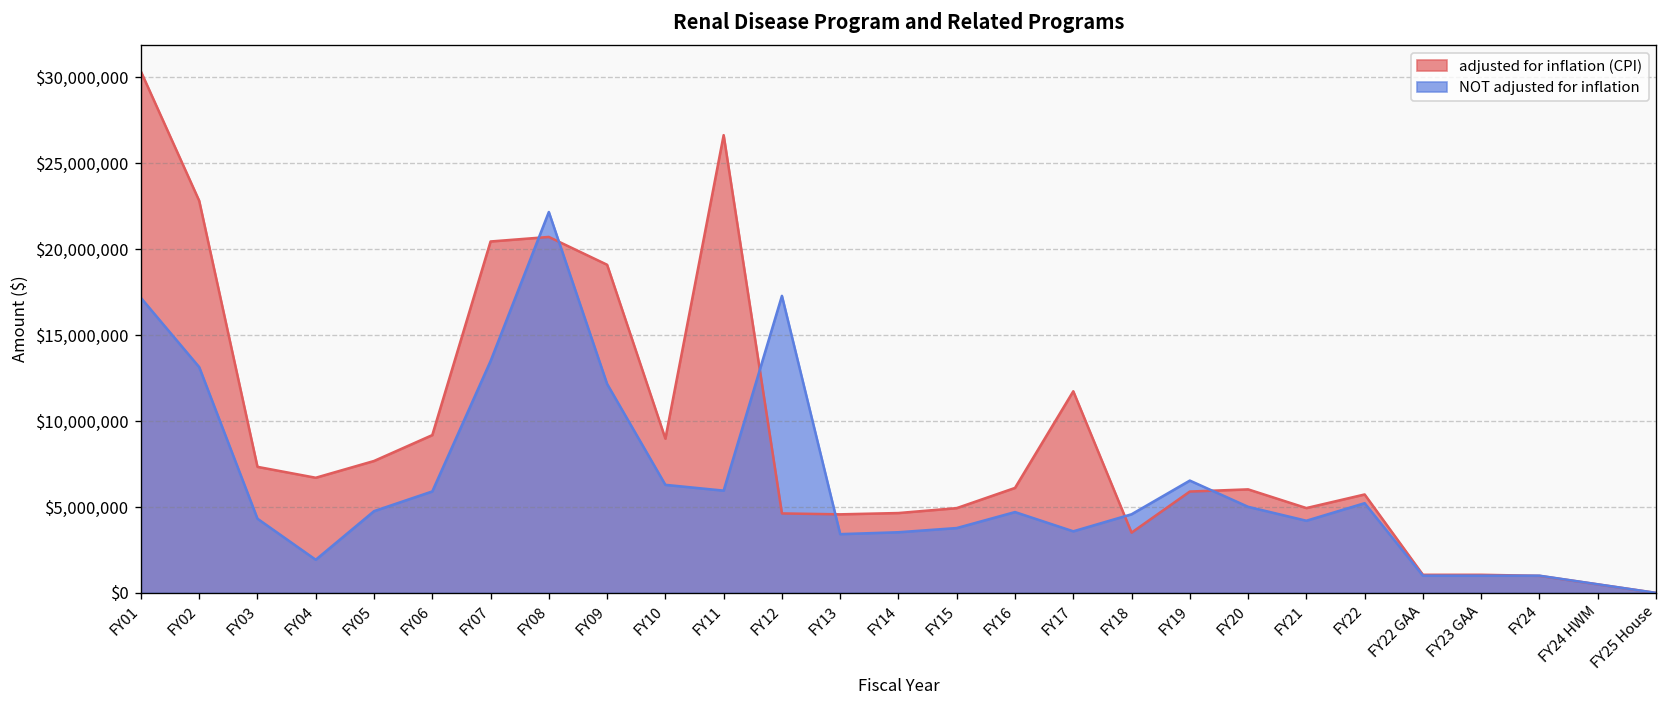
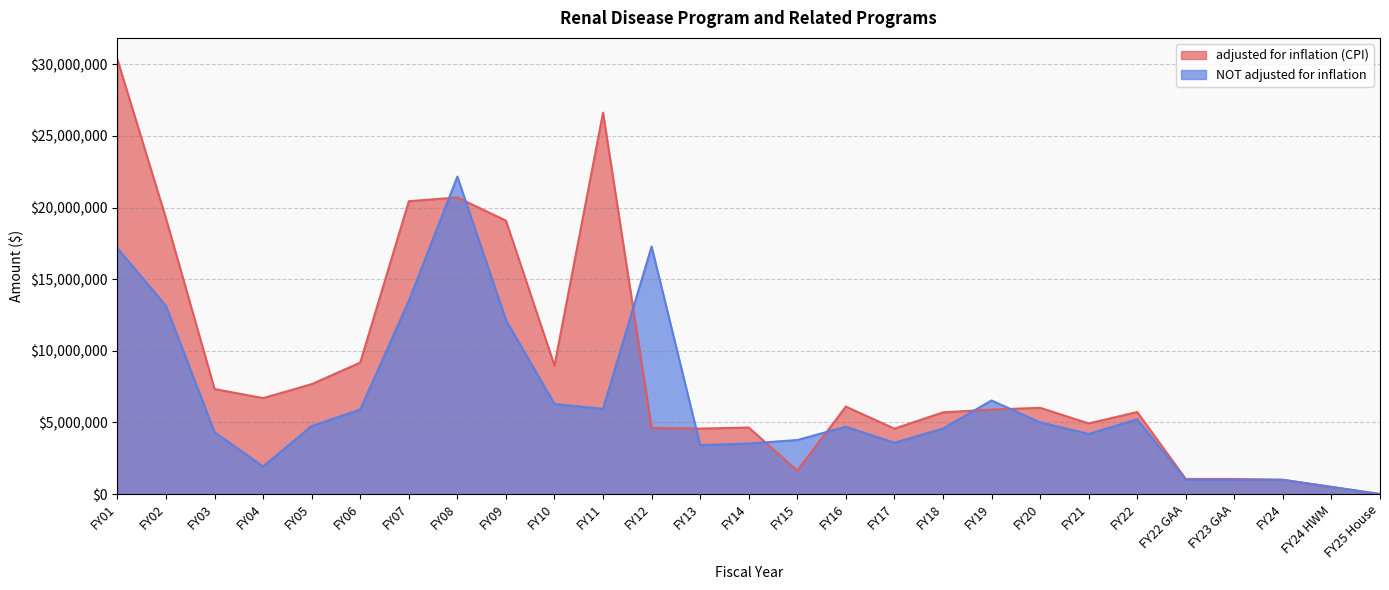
  {
    "adjusted for inflation (CPI)": {
      "FY01": "$30,300,000",
-     "FY02": "$22,800,000",
+     "FY02": "$19,200,000",
      "FY03": "$7,300,000",
      "FY04": "$6,700,000",
      "FY05": "$7,700,000",
      "FY06": "$9,200,000",
      "FY07": "$20,400,000",
      "FY08": "$20,700,000",
      "FY09": "$19,100,000",
      "FY10": "$9,000,000",
      "FY11": "$26,600,000",
      "FY12": "$4,600,000",
      "FY13": "$4,600,000",
      "FY14": "$4,600,000",
-     "FY15": "$4,900,000",
+     "FY15": "$1,600,000",
      "FY16": "$6,100,000",
-     "FY17": "$11,700,000",
-     "FY18": "$3,500,000",
+     "FY17": "$4,600,000",
+     "FY18": "$5,700,000",
      "FY19": "$5,900,000",
      "FY20": "$6,000,000",
      "FY21": "$4,900,000",
      "FY22": "$5,700,000"
    },
    "NOT adjusted for inflation": {
      "FY01": "$17,200,000",
      "FY02": "$13,100,000",
      "FY03": "$4,300,000",
      "FY04": "$1,900,000",
      "FY05": "$4,800,000",
      "FY06": "$5,900,000",
      "FY07": "$13,500,000",
      "FY08": "$22,200,000",
      "FY09": "$12,200,000",
      "FY10": "$6,300,000",
      "FY11": "$5,900,000",
      "FY12": "$17,300,000",
      "FY13": "$3,400,000",
      "FY14": "$3,500,000",
      "FY15": "$3,800,000",
      "FY16": "$4,700,000",
      "FY17": "$3,600,000",
      "FY18": "$4,600,000",
      "FY19": "$6,500,000",
      "FY20": "$5,000,000",
      "FY21": "$4,200,000",
      "FY22": "$5,200,000"
    }
  }
